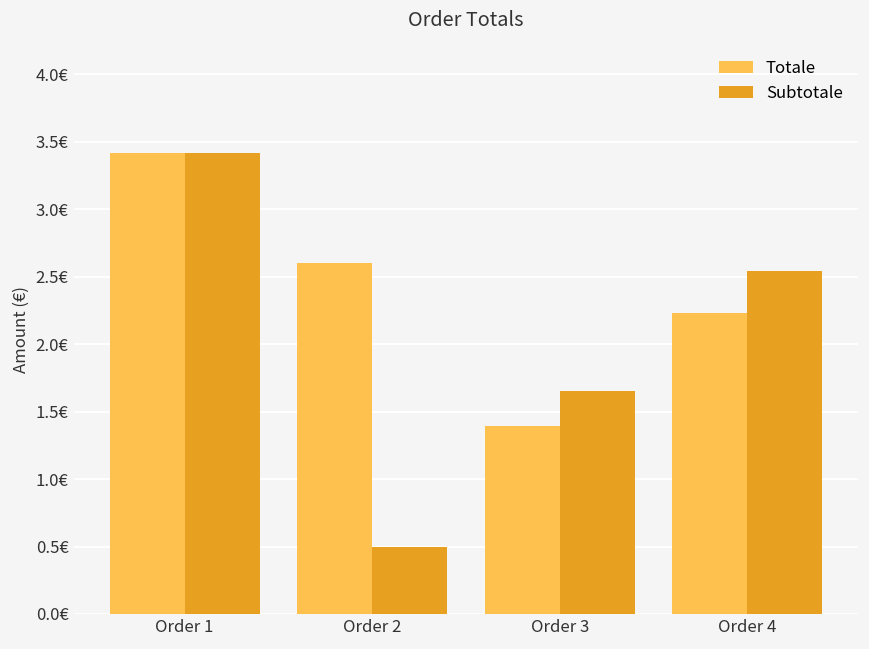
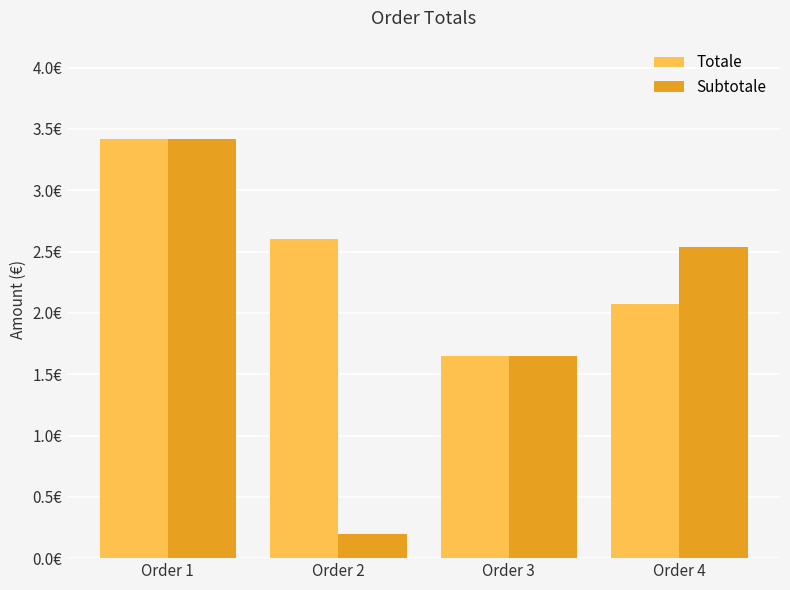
  {
    "Totale": {
      "Order 1": "3.42€",
      "Order 2": "2.60€",
-     "Order 3": "1.39€",
-     "Order 4": "2.23€"
+     "Order 3": "1.65€",
+     "Order 4": "2.07€"
    },
    "Subtotale": {
      "Order 1": "3.4€",
-     "Order 2": "0.5€",
+     "Order 2": "0.2€",
      "Order 3": "1.65€",
      "Order 4": "2.54€"
    }
  }
